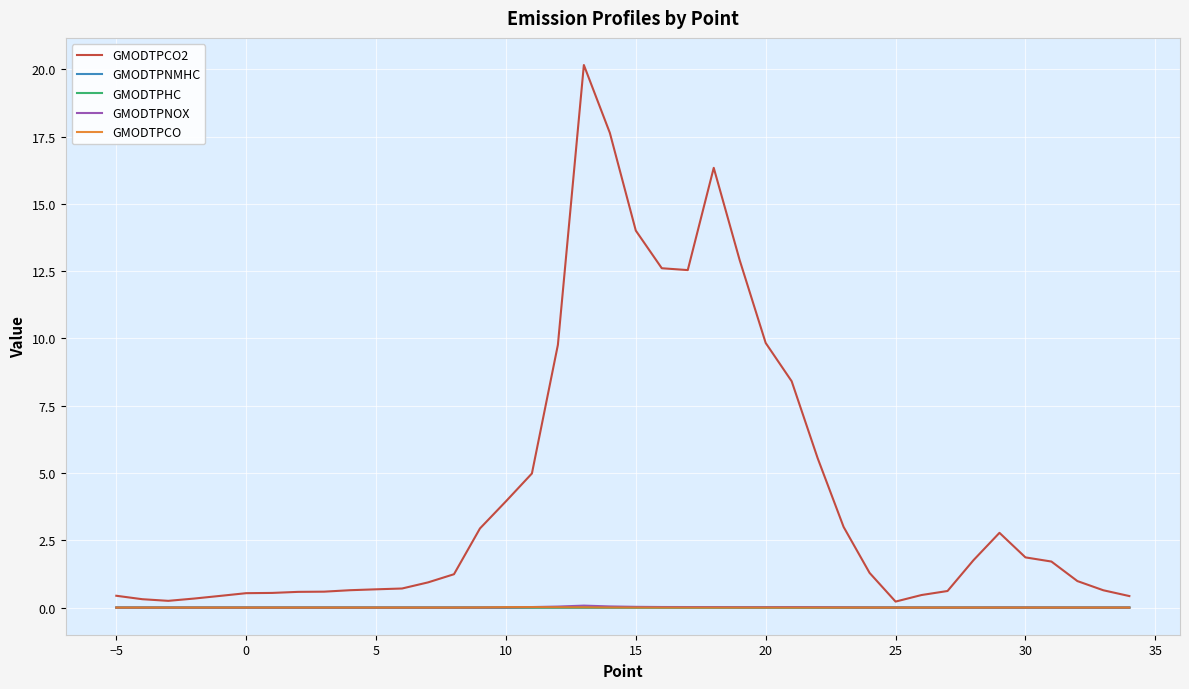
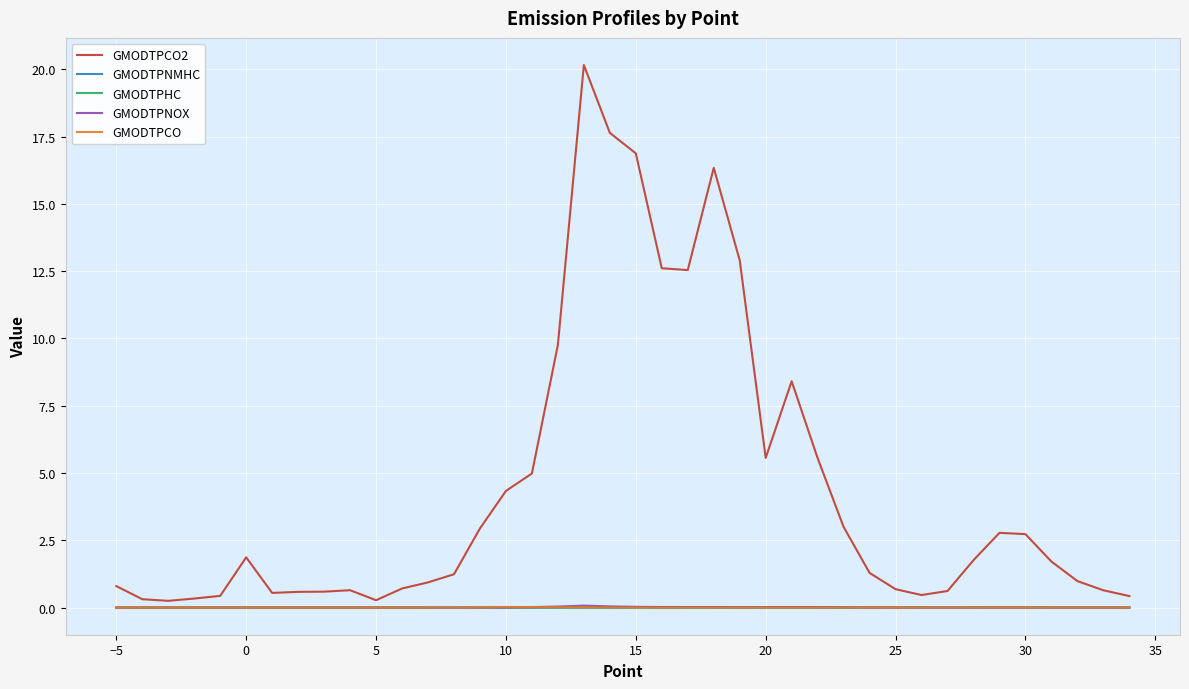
  {
    "GMODTPCO2": {
-     "−5": 0.4,
-     "0": 0.5,
-     "5": 0.7,
-     "10": 3.9,
-     "15": 14.0,
-     "20": 9.8,
-     "25": 0.2,
-     "30": 1.9
+     "−5": 0.8,
+     "0": 1.9,
+     "5": 0.3,
+     "10": 4.3,
+     "15": 16.9,
+     "20": 5.6,
+     "25": 0.7,
+     "30": 2.7
    }
  }
